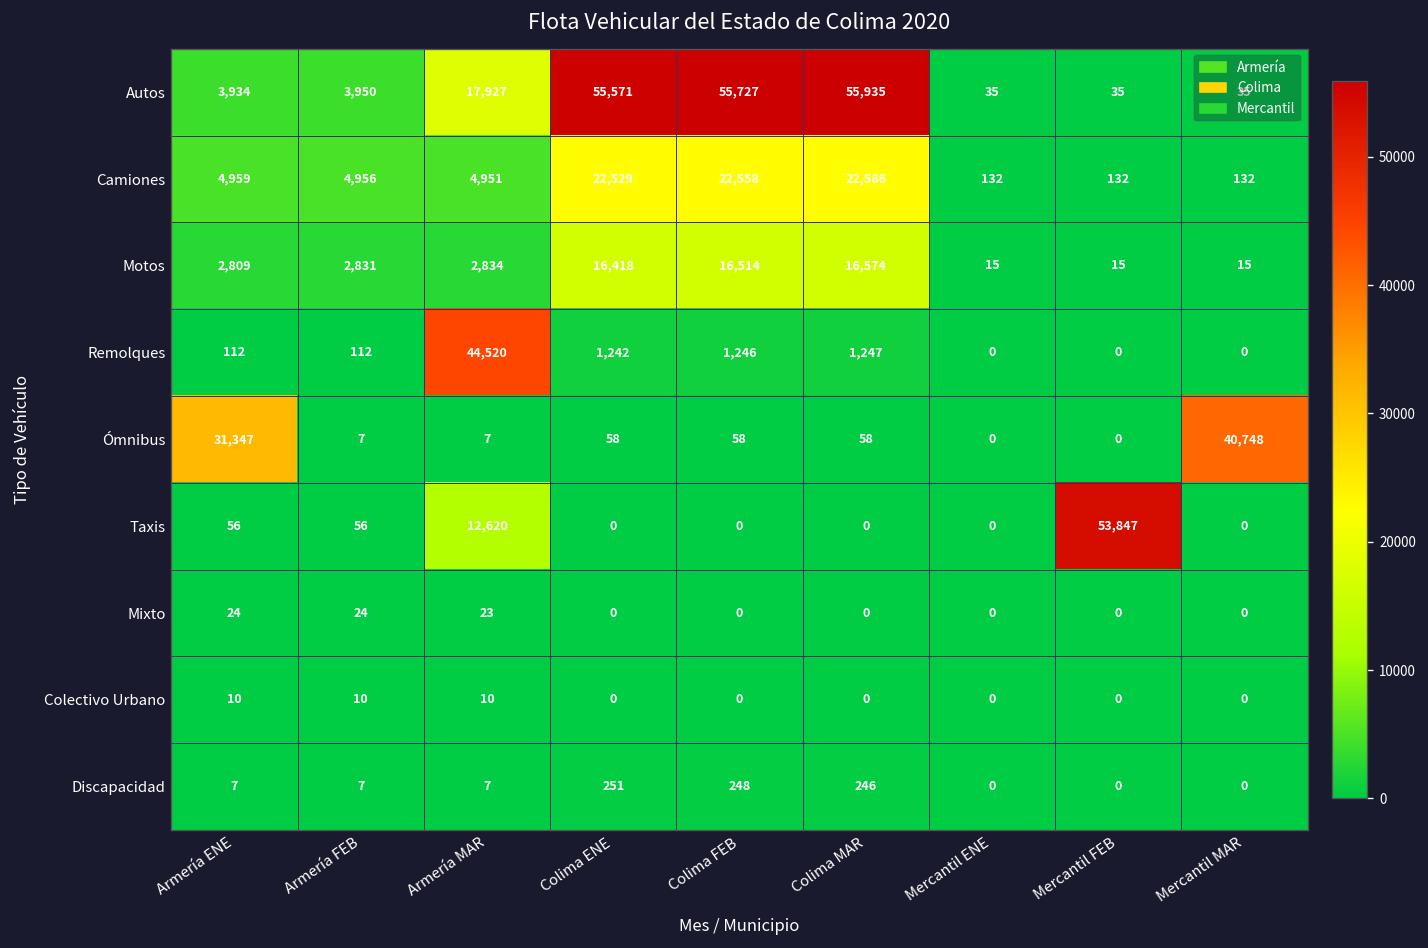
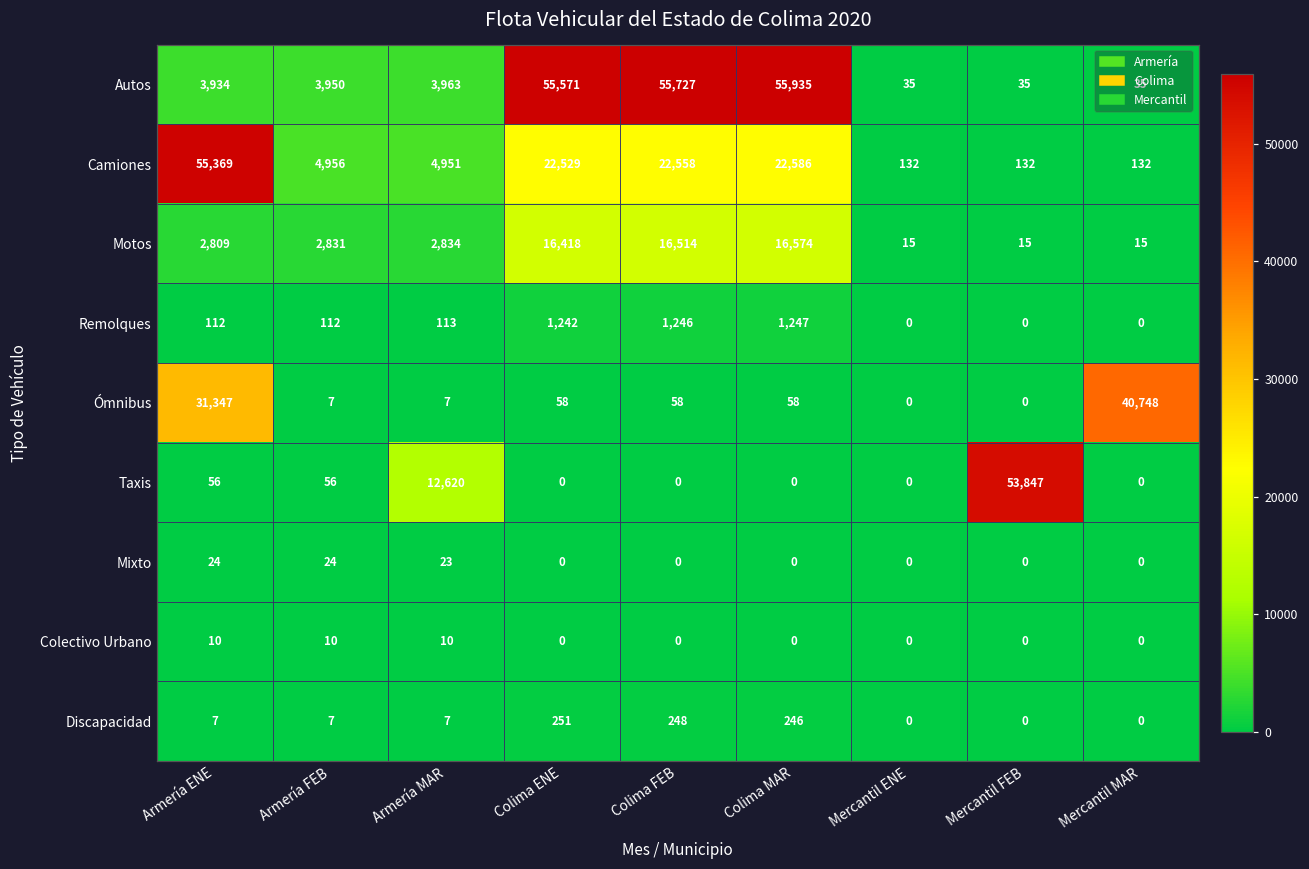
  {
    "Autos": {
      "Armería ENE": "3,934",
      "Armería FEB": "3,950",
-     "Armería MAR": "17,927",
+     "Armería MAR": "3,963",
      "Colima ENE": "55,571",
      "Colima FEB": "55,727",
      "Colima MAR": "55,935",
      "Mercantil ENE": "35",
      "Mercantil FEB": "35"
    },
    "Camiones": {
-     "Armería ENE": "4,959",
+     "Armería ENE": "55,369",
      "Armería FEB": "4,956",
      "Armería MAR": "4,951",
      "Colima ENE": "22,529",
      "Colima FEB": "22,558",
      "Colima MAR": "22,586",
      "Mercantil ENE": "132",
      "Mercantil FEB": "132",
      "Mercantil MAR": "132"
    },
    "Motos": {
      "Armería ENE": "2,809",
      "Armería FEB": "2,831",
      "Armería MAR": "2,834",
      "Colima ENE": "16,418",
      "Colima FEB": "16,514",
      "Colima MAR": "16,574",
      "Mercantil ENE": "15",
      "Mercantil FEB": "15",
      "Mercantil MAR": "15"
    },
    "Remolques": {
      "Armería ENE": "112",
      "Armería FEB": "112",
-     "Armería MAR": "44,520",
+     "Armería MAR": "113",
      "Colima ENE": "1,242",
      "Colima FEB": "1,246",
      "Colima MAR": "1,247",
      "Mercantil ENE": "0",
      "Mercantil FEB": "0",
      "Mercantil MAR": "0"
    },
    "Ómnibus": {
      "Armería ENE": "31,347",
      "Armería FEB": "7",
      "Armería MAR": "7",
      "Colima ENE": "58",
      "Colima FEB": "58",
      "Colima MAR": "58",
      "Mercantil ENE": "0",
      "Mercantil FEB": "0",
      "Mercantil MAR": "40,748"
    },
    "Taxis": {
      "Armería ENE": "56",
      "Armería FEB": "56",
      "Armería MAR": "12,620",
      "Colima ENE": "0",
      "Colima FEB": "0",
      "Colima MAR": "0",
      "Mercantil ENE": "0",
      "Mercantil FEB": "53,847",
      "Mercantil MAR": "0"
    },
    "Mixto": {
      "Armería ENE": "24",
      "Armería FEB": "24",
      "Armería MAR": "23",
      "Colima ENE": "0",
      "Colima FEB": "0",
      "Colima MAR": "0",
      "Mercantil ENE": "0",
      "Mercantil FEB": "0",
      "Mercantil MAR": "0"
    },
    "Colectivo Urbano": {
      "Armería ENE": "10",
      "Armería FEB": "10",
      "Armería MAR": "10",
      "Colima ENE": "0",
      "Colima FEB": "0",
      "Colima MAR": "0",
      "Mercantil ENE": "0",
      "Mercantil FEB": "0",
      "Mercantil MAR": "0"
    },
    "Discapacidad": {
      "Armería ENE": "7",
      "Armería FEB": "7",
      "Armería MAR": "7",
      "Colima ENE": "251",
      "Colima FEB": "248",
      "Colima MAR": "246",
      "Mercantil ENE": "0",
      "Mercantil FEB": "0",
      "Mercantil MAR": "0"
    }
  }
